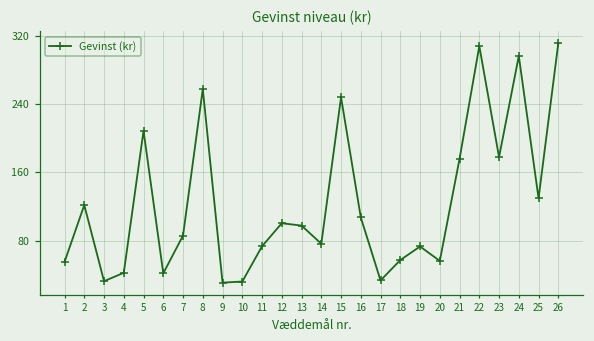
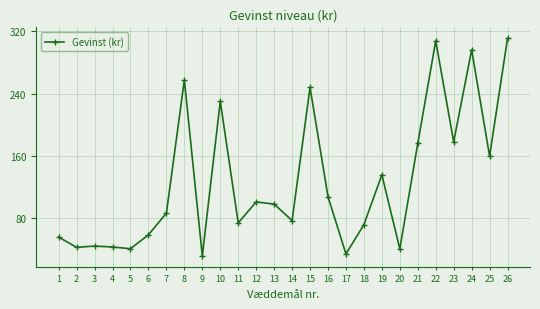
  {
    "1": 60,
-   "2": 120,
-   "3": 30,
+   "2": 40,
+   "3": 40,
    "4": 40,
-   "5": 210,
-   "6": 40,
+   "5": 40,
+   "6": 60,
    "7": 90,
    "8": 260,
    "9": 30,
-   "10": 30,
+   "10": 230,
    "11": 70,
    "12": 100,
    "13": 100,
    "14": 80,
    "15": 250,
    "16": 110,
    "17": 30,
-   "18": 60,
-   "19": 70,
-   "20": 60,
+   "18": 70,
+   "19": 140,
+   "20": 40,
    "21": 180,
    "22": 310,
    "23": 180,
    "24": 300,
-   "25": 130,
+   "25": 160,
    "26": 310
  }
